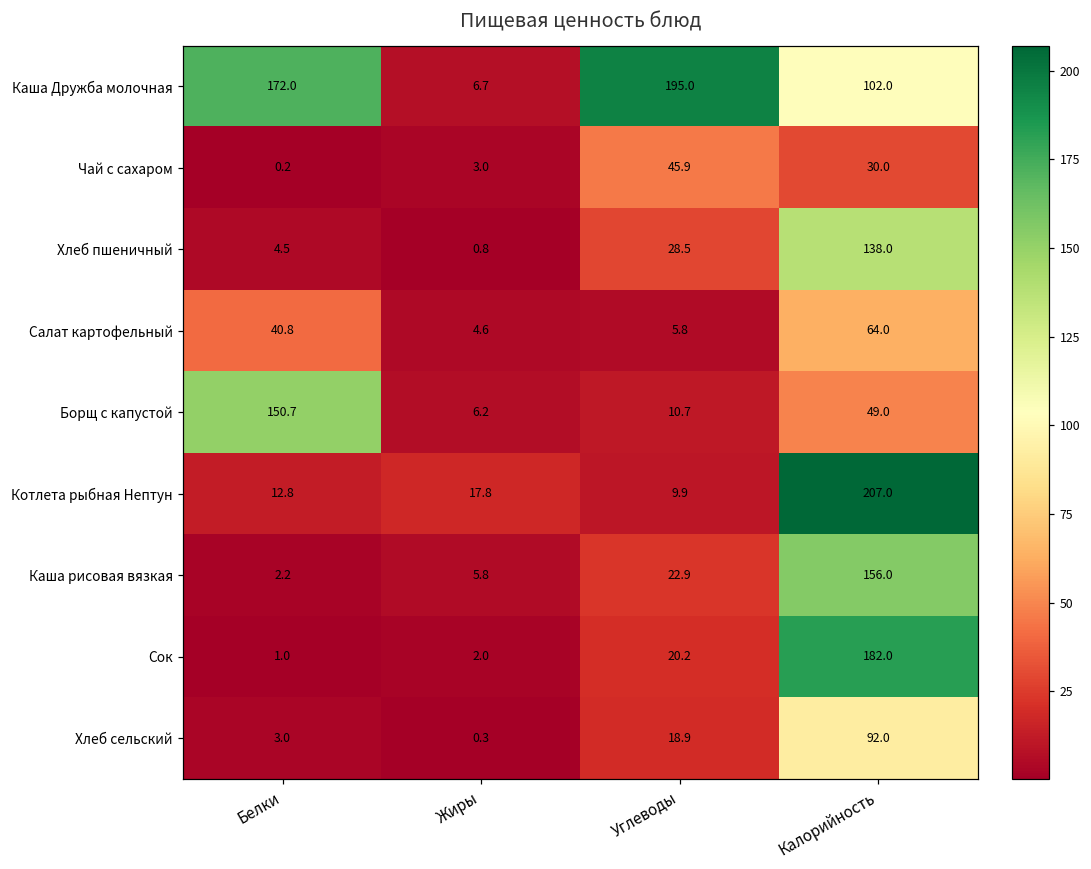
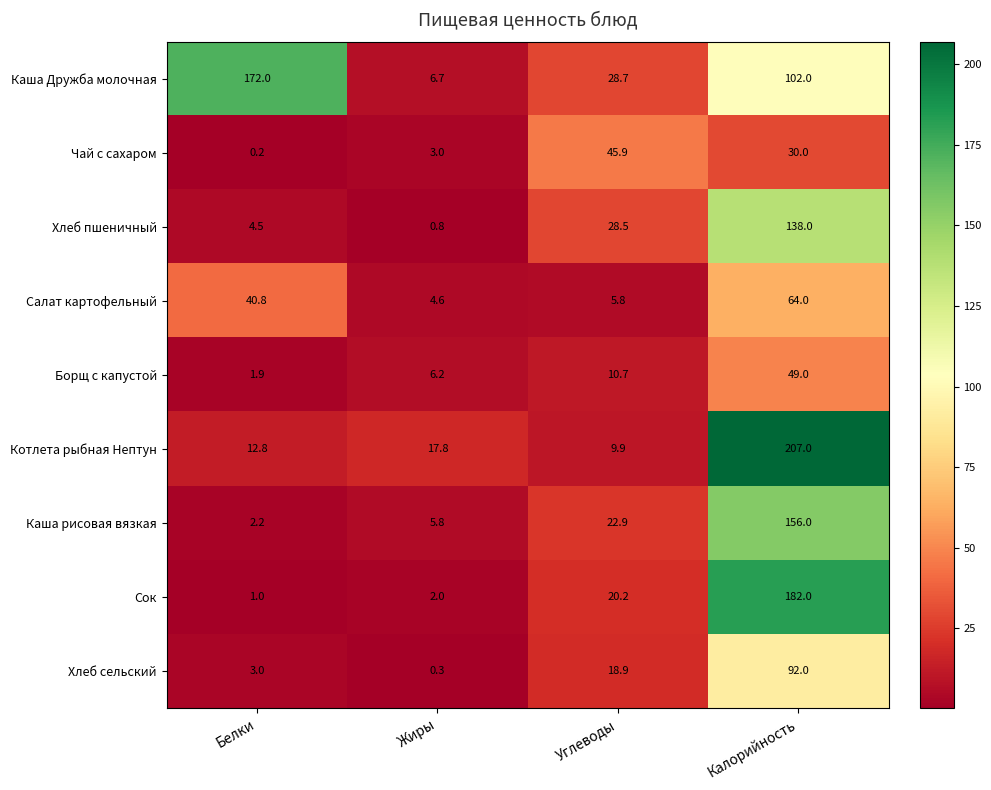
  {
    "Каша Дружба молочная": {
      "Белки": 172.0,
      "Жиры": 6.7,
-     "Углеводы": 195.0,
+     "Углеводы": 28.7,
      "Калорийность": 102.0
    },
    "Чай с сахаром": {
      "Белки": 0.2,
      "Жиры": 3.0,
      "Углеводы": 45.9,
      "Калорийность": 30.0
    },
    "Хлеб пшеничный": {
      "Белки": 4.5,
      "Жиры": 0.8,
      "Углеводы": 28.5,
      "Калорийность": 138.0
    },
    "Салат картофельный": {
      "Белки": 40.8,
      "Жиры": 4.6,
      "Углеводы": 5.8,
      "Калорийность": 64.0
    },
    "Борщ с капустой": {
-     "Белки": 150.7,
+     "Белки": 1.9,
      "Жиры": 6.2,
      "Углеводы": 10.7,
      "Калорийность": 49.0
    },
    "Котлета рыбная Нептун": {
      "Белки": 12.8,
      "Жиры": 17.8,
      "Углеводы": 9.9,
      "Калорийность": 207.0
    },
    "Каша рисовая вязкая": {
      "Белки": 2.2,
      "Жиры": 5.8,
      "Углеводы": 22.9,
      "Калорийность": 156.0
    },
    "Сок": {
      "Белки": 1.0,
      "Жиры": 2.0,
      "Углеводы": 20.2,
      "Калорийность": 182.0
    },
    "Хлеб сельский": {
      "Белки": 3.0,
      "Жиры": 0.3,
      "Углеводы": 18.9,
      "Калорийность": 92.0
    }
  }
